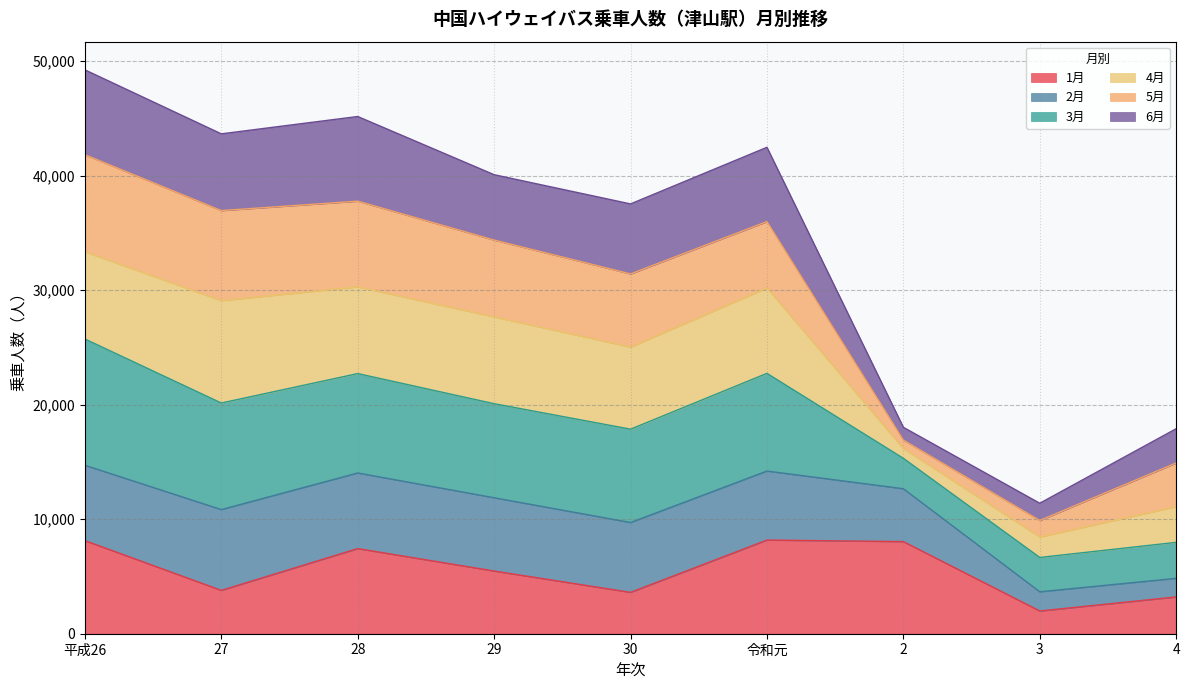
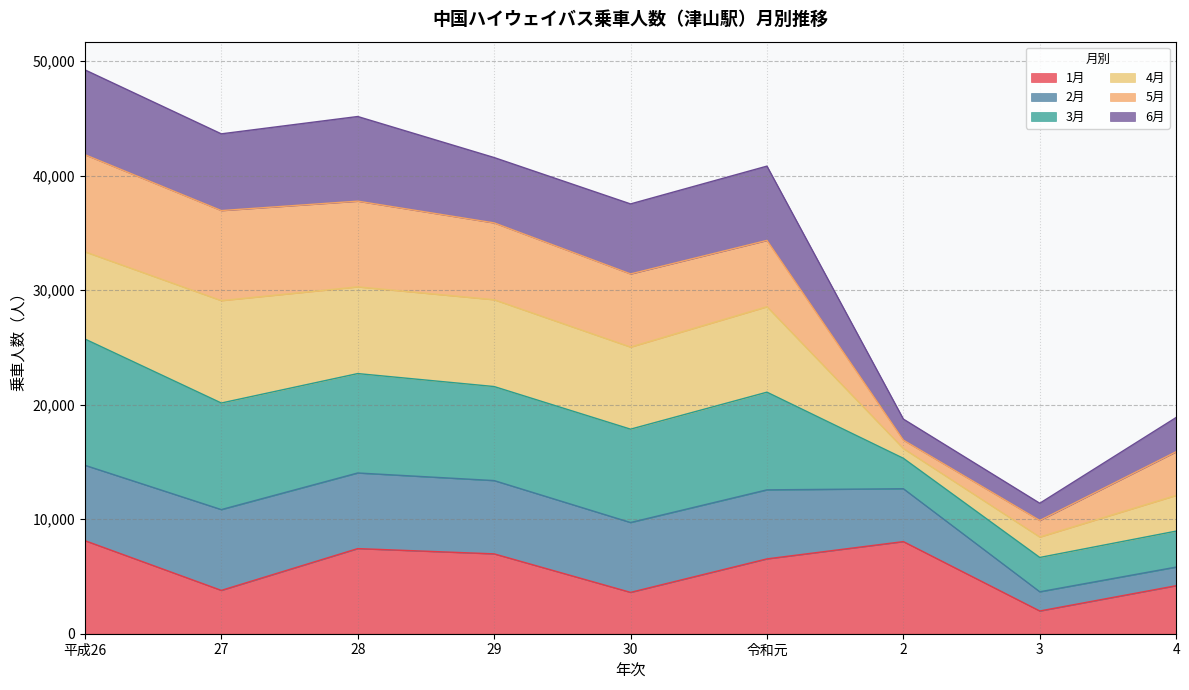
  {
    "1月": {
      "平成26": "8,100",
      "27": "3,800",
      "28": "7,400",
-     "29": "5,500",
+     "29": "7,000",
      "30": "3,600",
-     "令和元": "8,200",
+     "令和元": "6,500",
      "2": "8,000",
      "3": "2,000",
-     "4": "3,200"
+     "4": "4,200"
    },
    "6月": {
      "平成26": "7,400",
      "27": "6,700",
      "28": "7,400",
      "29": "5,700",
      "30": "6,100",
      "令和元": "6,500",
-     "2": "1,100",
+     "2": "1,800",
      "3": "1,500",
      "4": "3,000"
    }
  }
